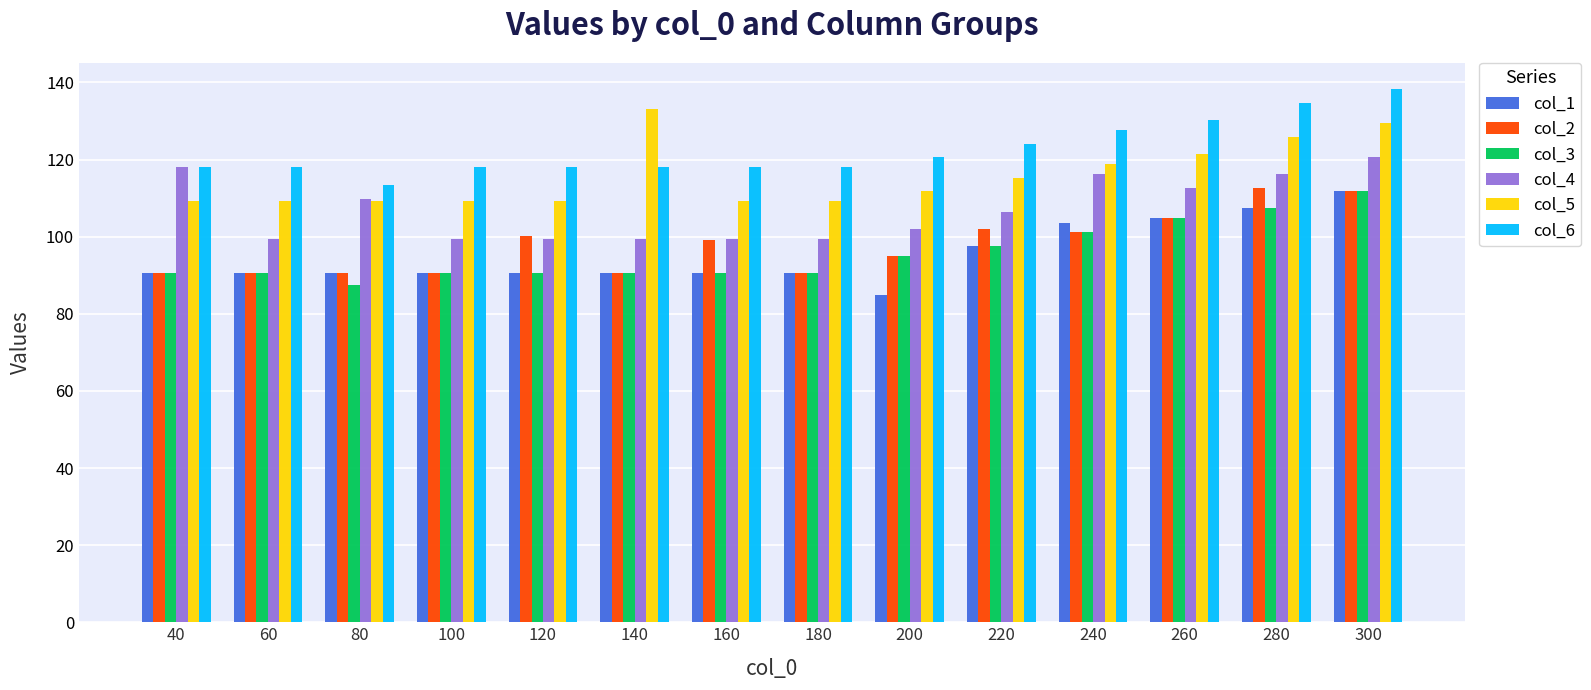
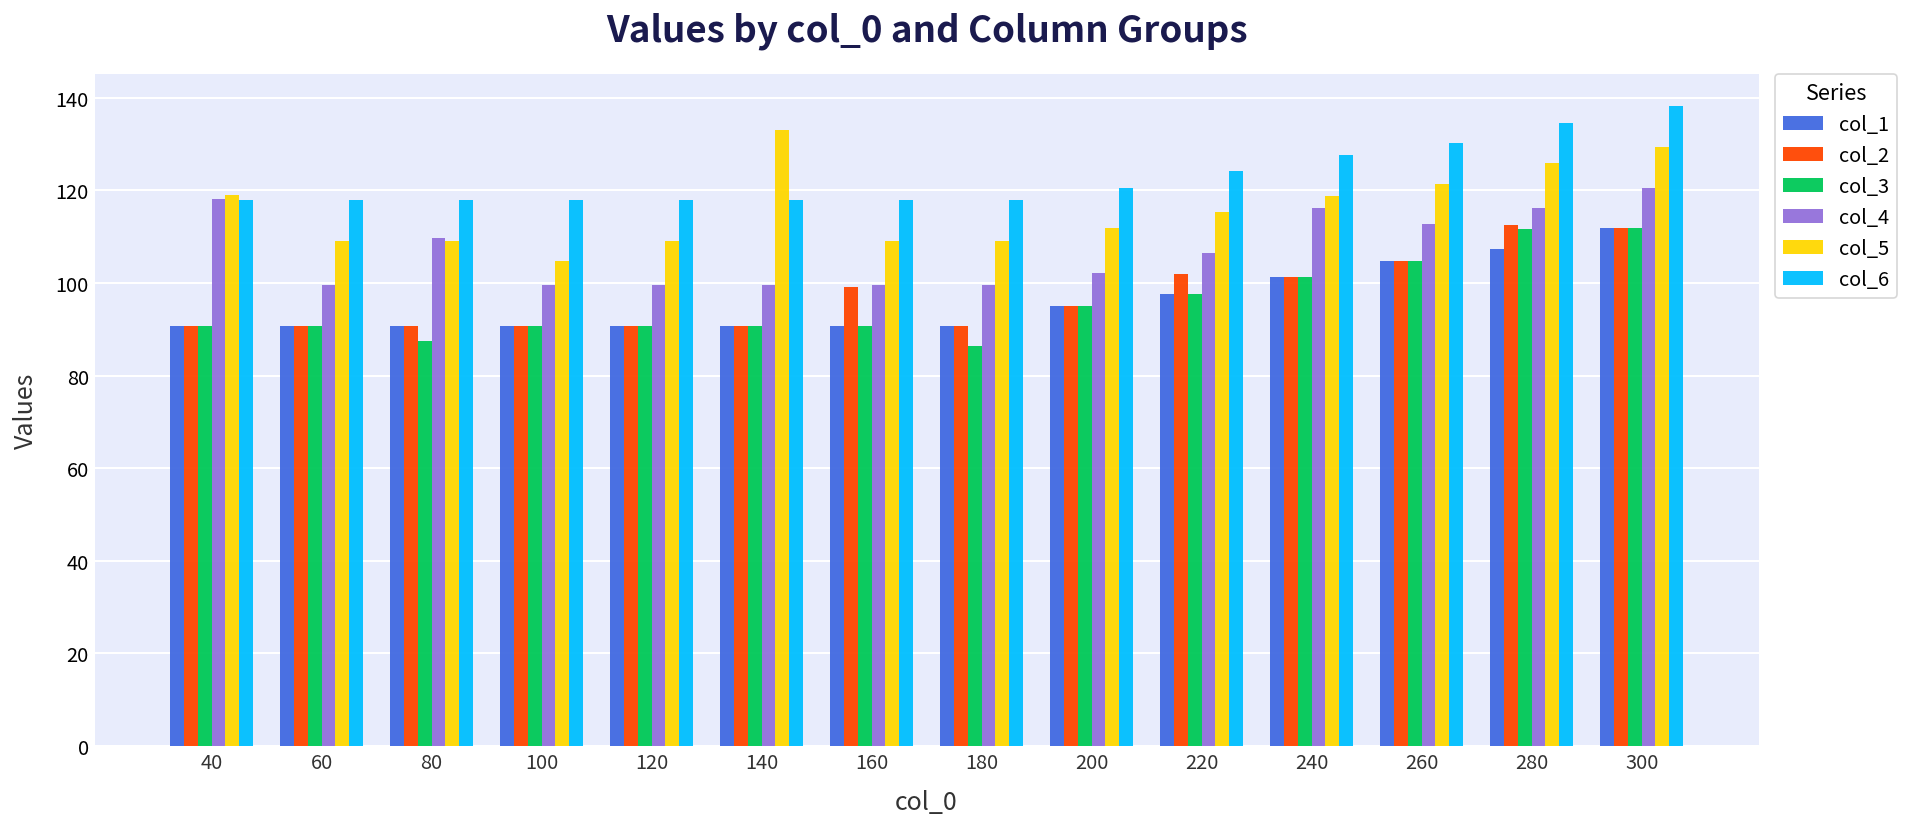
  {
    "col_1": {
      "40": 91,
      "60": 91,
      "80": 91,
      "100": 91,
      "120": 91,
      "140": 91,
      "160": 91,
      "180": 91,
-     "200": 85,
+     "200": 95,
      "220": 98,
-     "240": 104,
+     "240": 101,
      "260": 105,
      "280": 107,
      "300": 112
    },
    "col_2": {
      "40": 91,
      "60": 91,
      "80": 91,
      "100": 91,
-     "120": 100,
+     "120": 91,
      "140": 91,
      "160": 99,
      "180": 91,
      "200": 95,
      "220": 102,
      "240": 101,
      "260": 105,
      "280": 113,
      "300": 112
    },
    "col_3": {
      "40": 91,
      "60": 91,
      "80": 88,
      "100": 91,
      "120": 91,
      "140": 91,
      "160": 91,
-     "180": 91,
+     "180": 86,
      "200": 95,
      "220": 98,
      "240": 101,
      "260": 105,
-     "280": 107,
+     "280": 112,
      "300": 112
    },
    "col_4": {
      "40": 118,
      "60": 99,
      "80": 110,
      "100": 99,
      "120": 99,
      "140": 99,
      "160": 99,
      "180": 99,
      "200": 102,
      "220": 107,
      "240": 116,
      "260": 113,
      "280": 116,
      "300": 121
    },
    "col_5": {
-     "40": 109,
+     "40": 119,
      "60": 109,
      "80": 109,
-     "100": 109,
+     "100": 105,
      "120": 109,
      "140": 133,
      "160": 109,
      "180": 109,
      "200": 112,
      "220": 115,
      "240": 119,
      "260": 121,
      "280": 126,
      "300": 129
    },
    "col_6": {
      "40": 118,
      "60": 118,
-     "80": 113,
+     "80": 118,
      "100": 118,
      "120": 118,
      "140": 118,
      "160": 118,
      "180": 118,
      "200": 121,
      "220": 124,
      "240": 128,
      "260": 130,
      "280": 135,
      "300": 138
    }
  }
